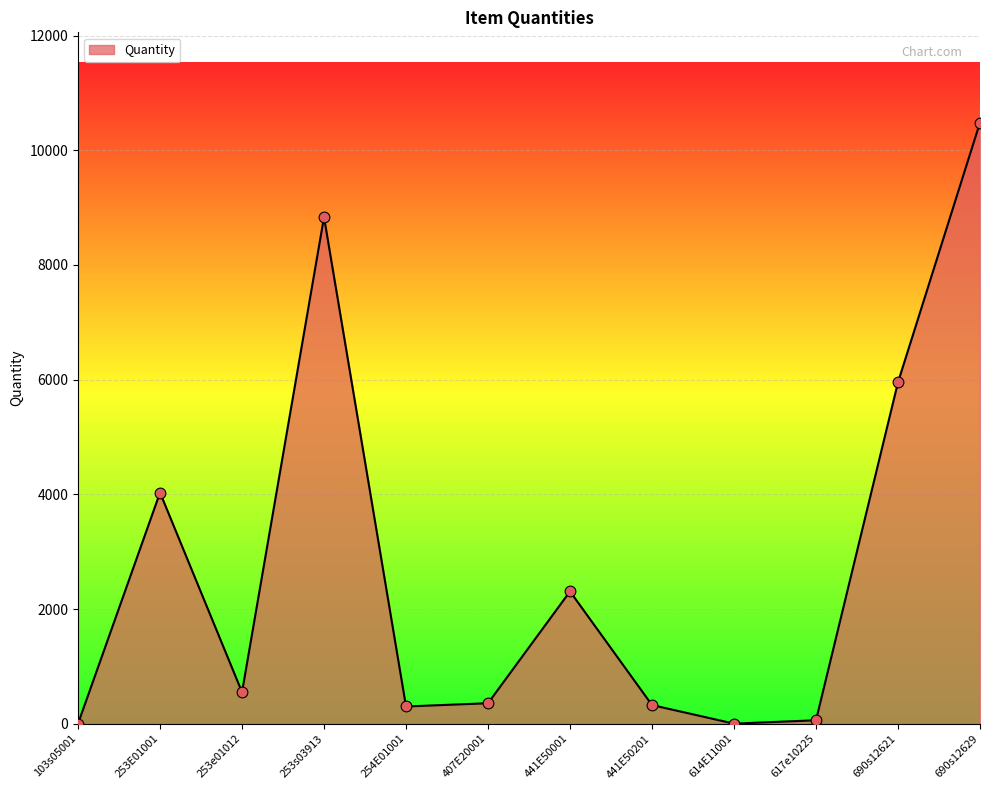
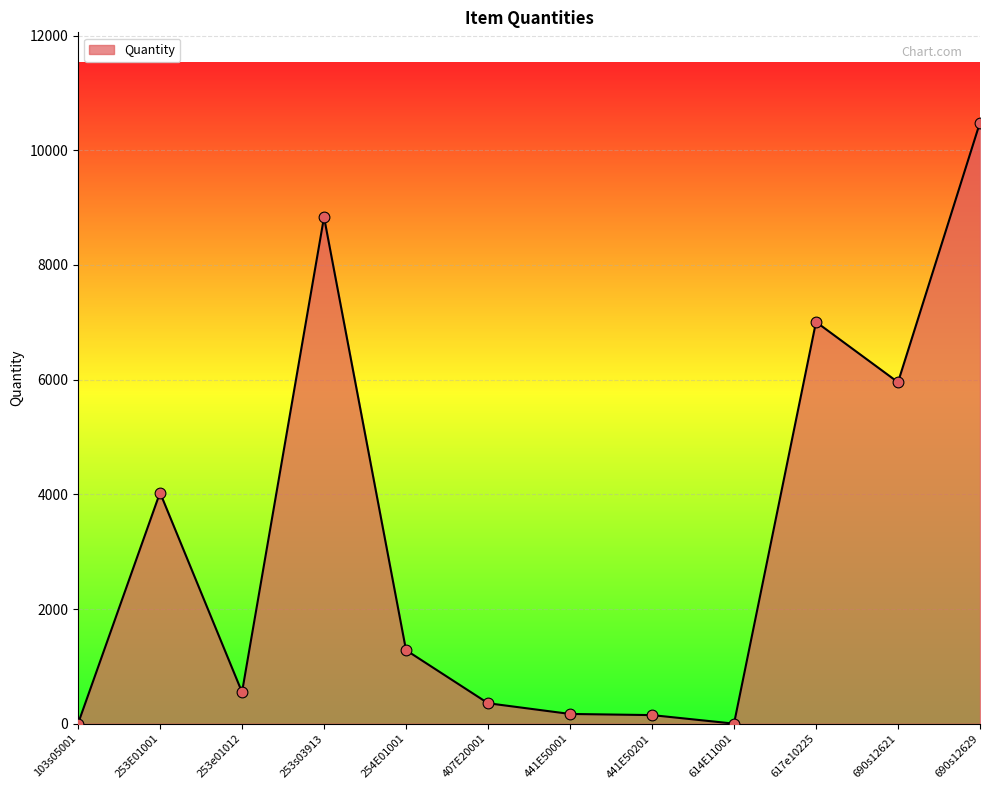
  {
    "103s05001": 0,
    "253E01001": 4000,
    "253e01012": 600,
    "253s03913": 8800,
-   "254E01001": 300,
+   "254E01001": 1300,
    "407E20001": 400,
-   "441E50001": 2300,
-   "441E50201": 300,
+   "441E50001": 200,
+   "441E50201": 200,
    "614E11001": 0,
-   "617e10225": 100,
+   "617e10225": 7000,
    "690s12621": 6000,
    "690s12629": 10500
  }
